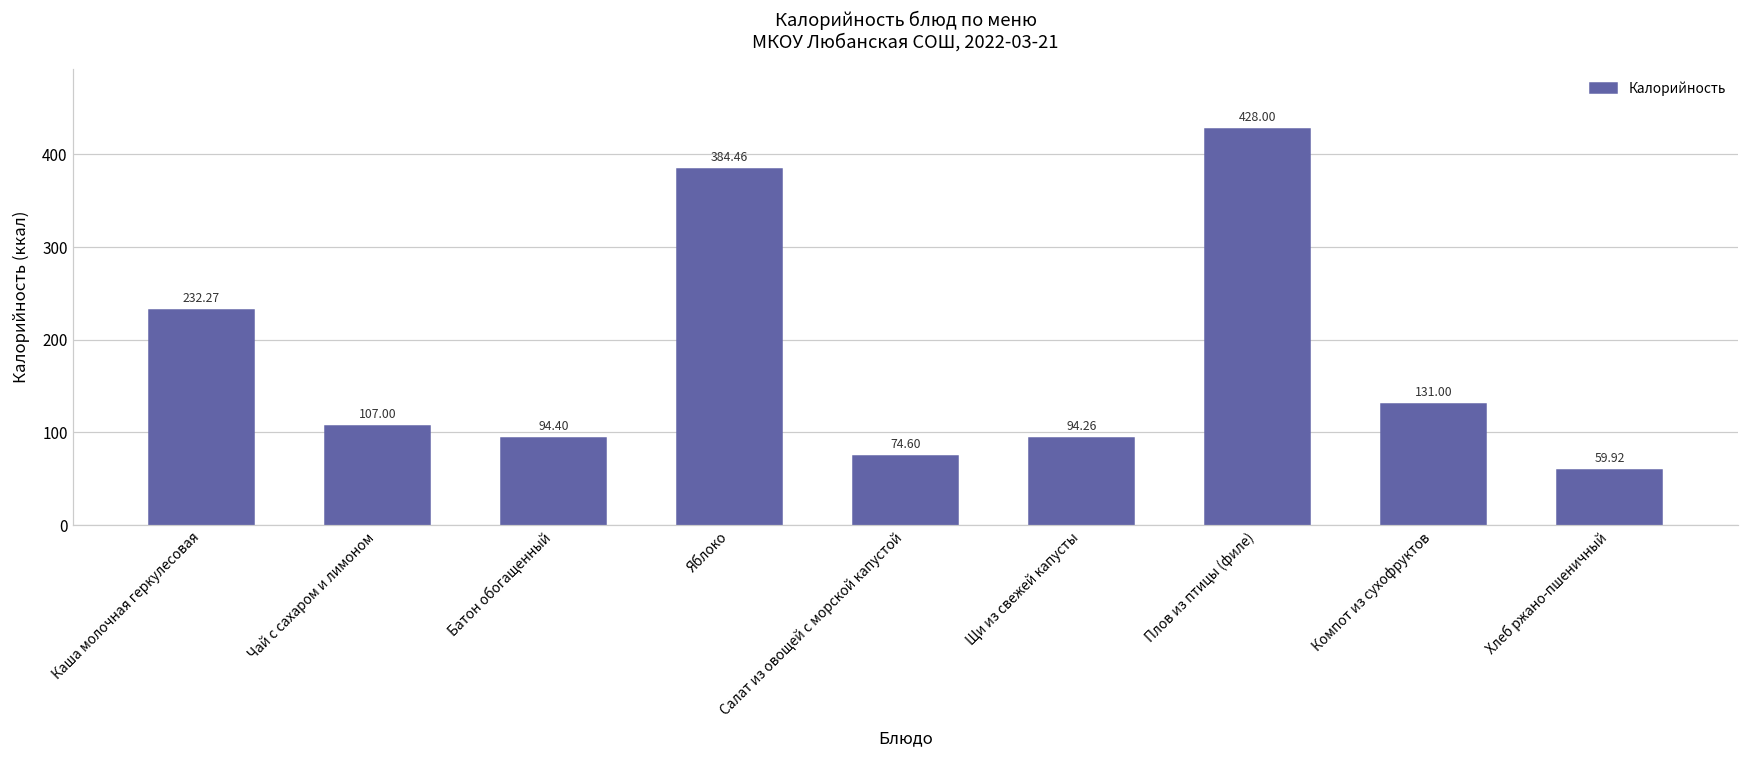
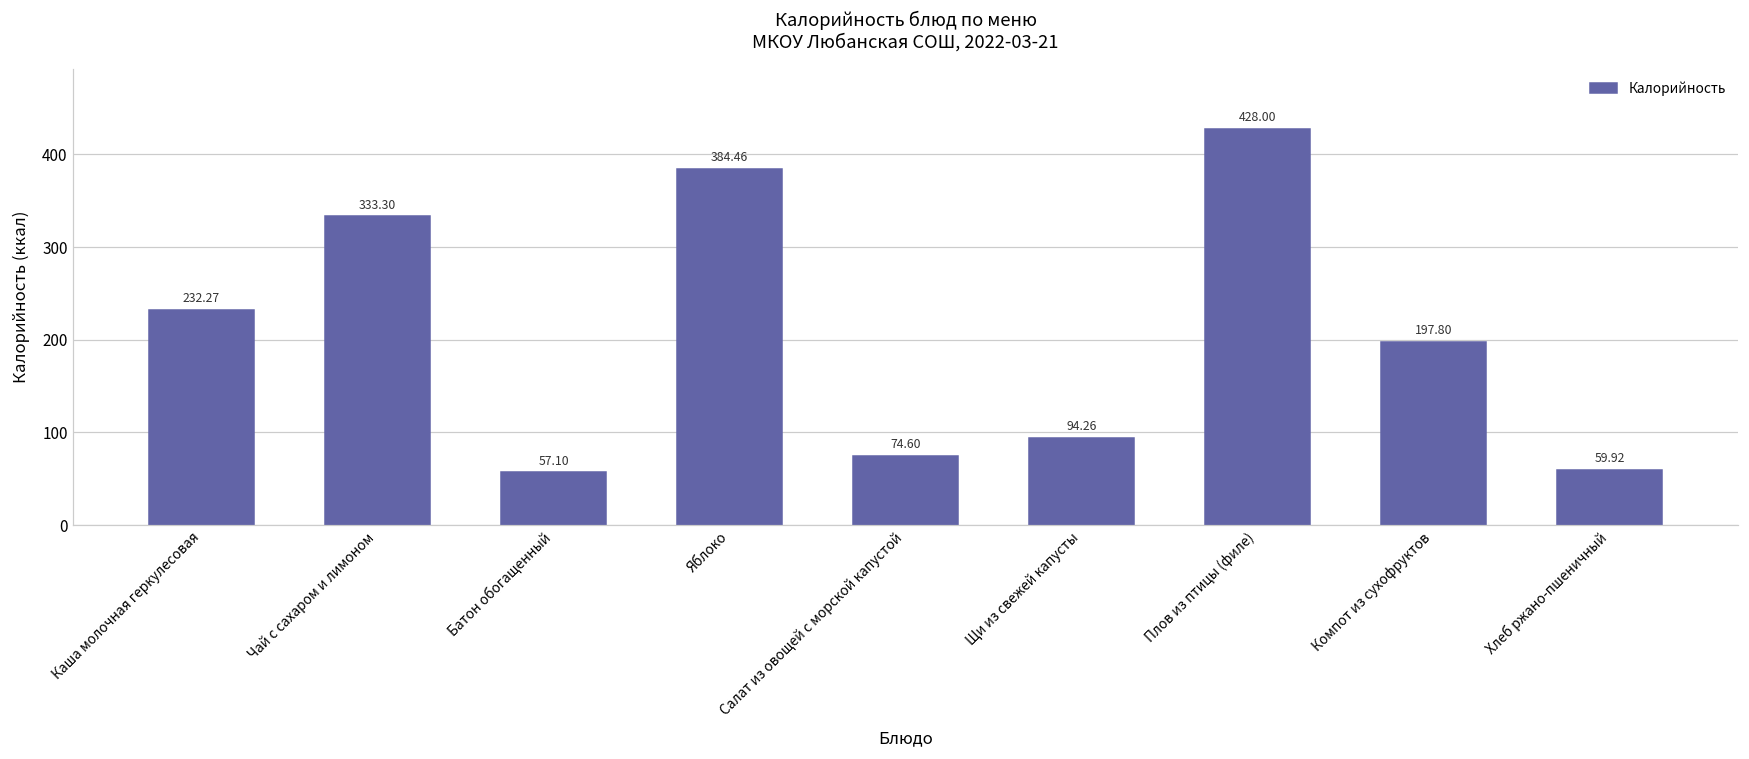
  {
    "Каша молочная геркулесовая": 232.27,
-   "Чай с сахаром и лимоном": 107.00,
-   "Батон обогащенный": 94.40,
+   "Чай с сахаром и лимоном": 333.30,
+   "Батон обогащенный": 57.10,
    "Яблоко": 384.46,
    "Салат из овощей с морской капустой": 74.60,
    "Щи из свежей капусты": 94.26,
    "Плов из птицы (филе)": 428.00,
-   "Компот из сухофруктов": 131.00,
+   "Компот из сухофруктов": 197.80,
    "Хлеб ржано-пшеничный": 59.92
  }
